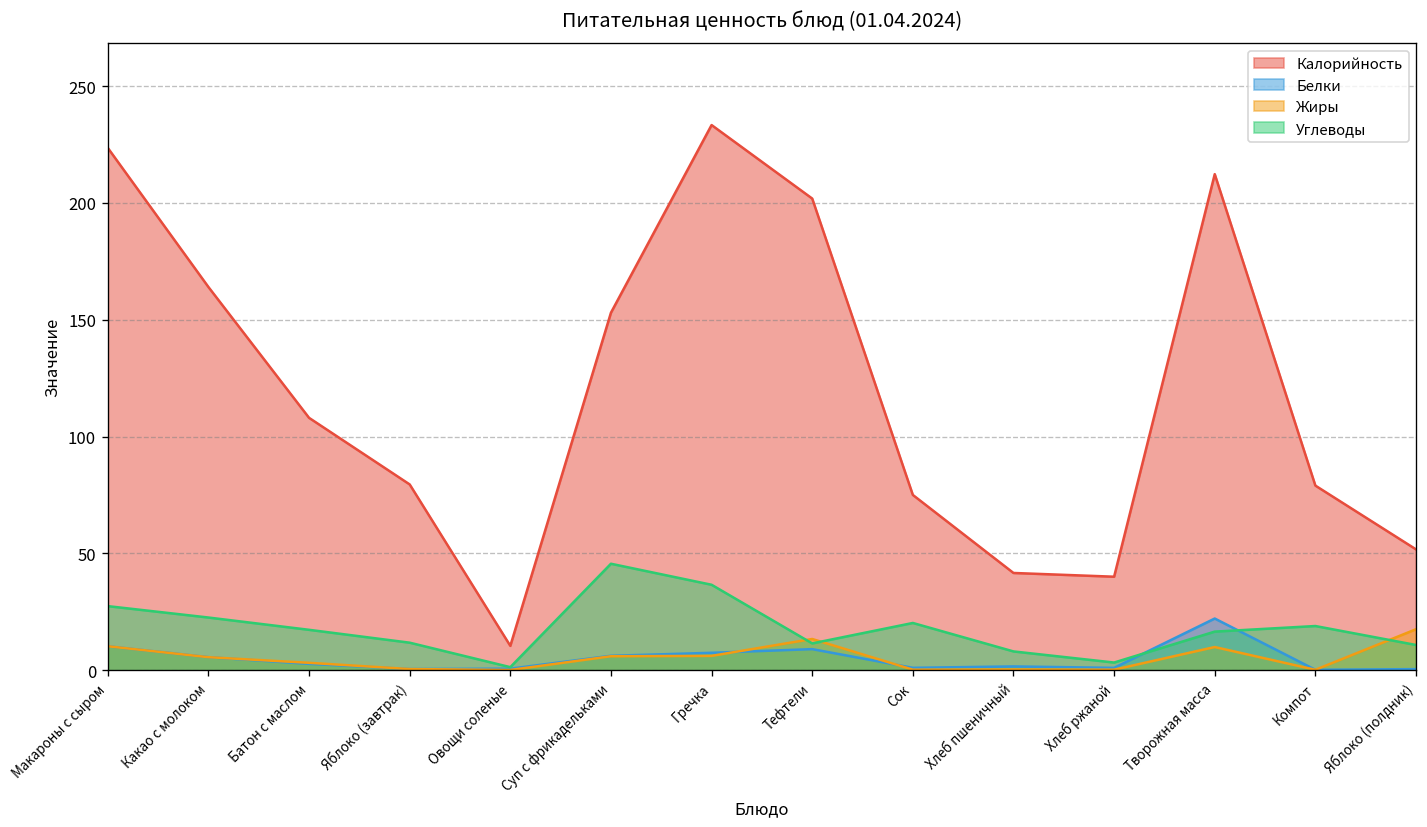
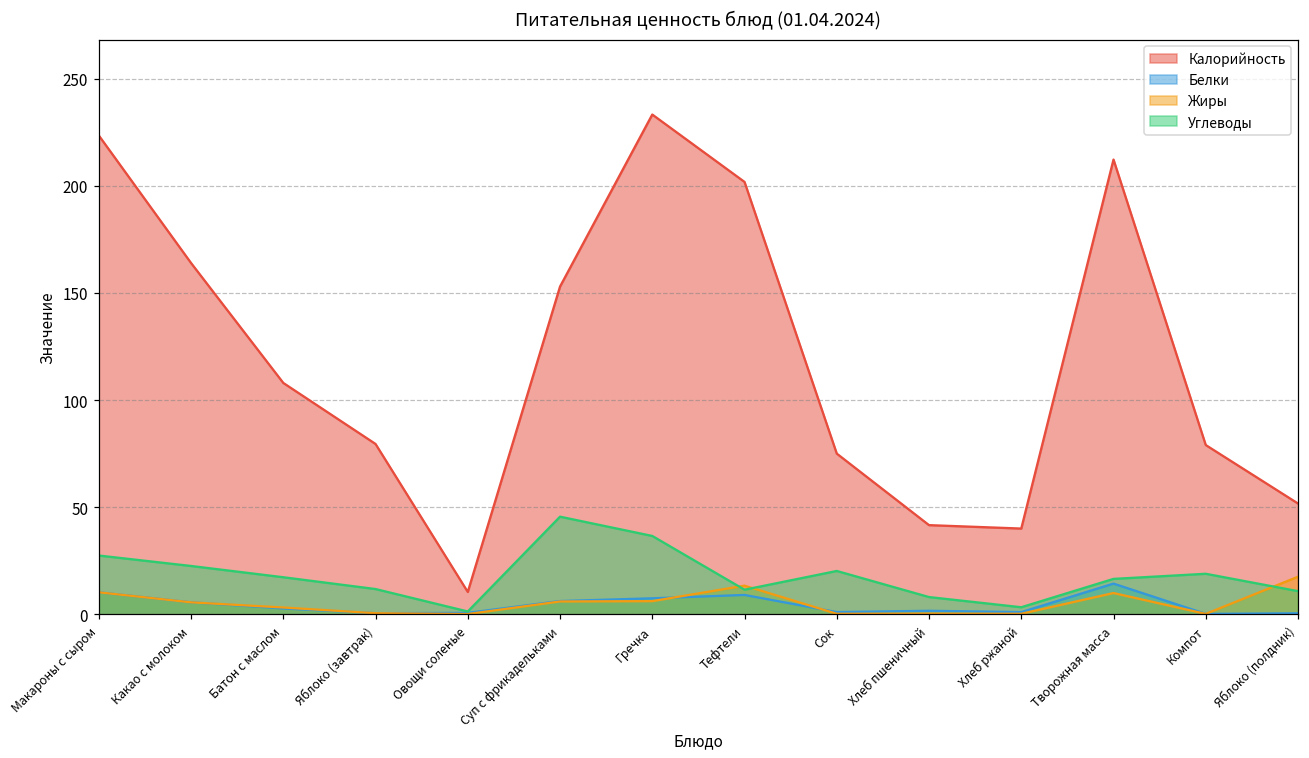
  {
    "Калорийность": {
      "Макароны с сыром": 224,
      "Какао с молоком": 164,
      "Батон с маслом": 108,
      "Яблоко (завтрак)": 80,
      "Овощи соленые": 10,
      "Суп с фрикадельками": 153,
      "Гречка": 233,
      "Тефтели": 202,
      "Сок": 75,
      "Хлеб пшеничный": 42,
      "Хлеб ржаной": 40,
      "Творожная масса": 212,
      "Компот": 79,
      "Яблоко (полдник)": 52
    },
    "Белки": {
      "Гречка": 7,
      "Тефтели": 9,
-     "Творожная масса": 22,
+     "Творожная масса": 14,
      "Яблоко (полдник)": 0
    },
    "Жиры": {
      "Гречка": 6,
      "Тефтели": 13,
      "Творожная масса": 10,
      "Яблоко (полдник)": 18
    },
    "Углеводы": {
      "Макароны с сыром": 27,
      "Какао с молоком": 23,
      "Батон с маслом": 17,
      "Яблоко (завтрак)": 12,
      "Суп с фрикадельками": 46,
      "Гречка": 37,
      "Тефтели": 11,
      "Сок": 20,
      "Хлеб пшеничный": 8,
      "Хлеб ржаной": 3,
      "Творожная масса": 17,
      "Компот": 19,
      "Яблоко (полдник)": 11
    }
  }
